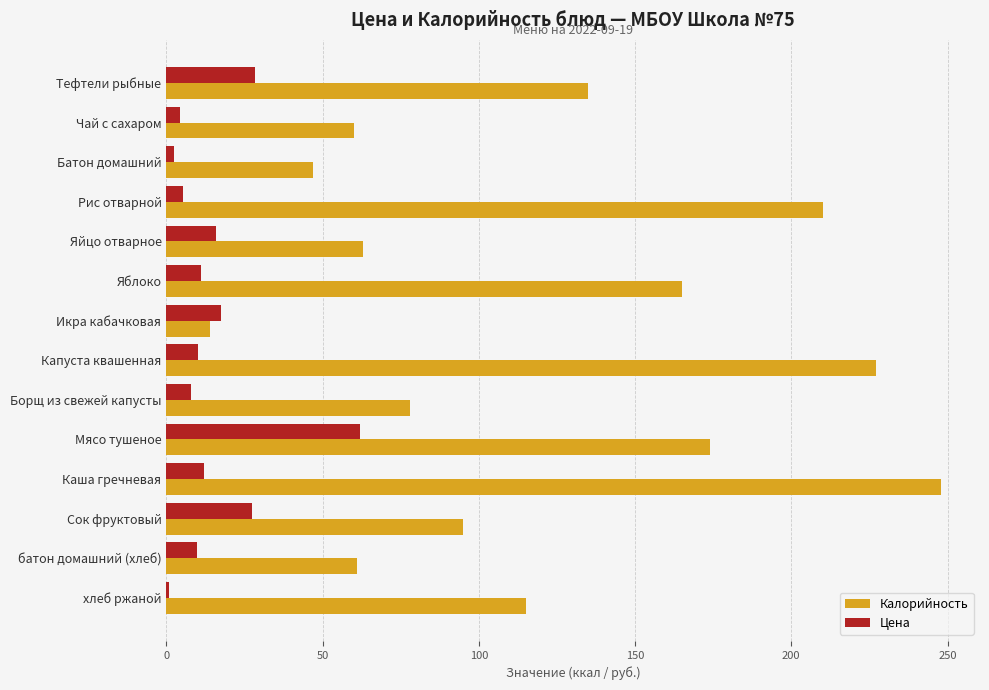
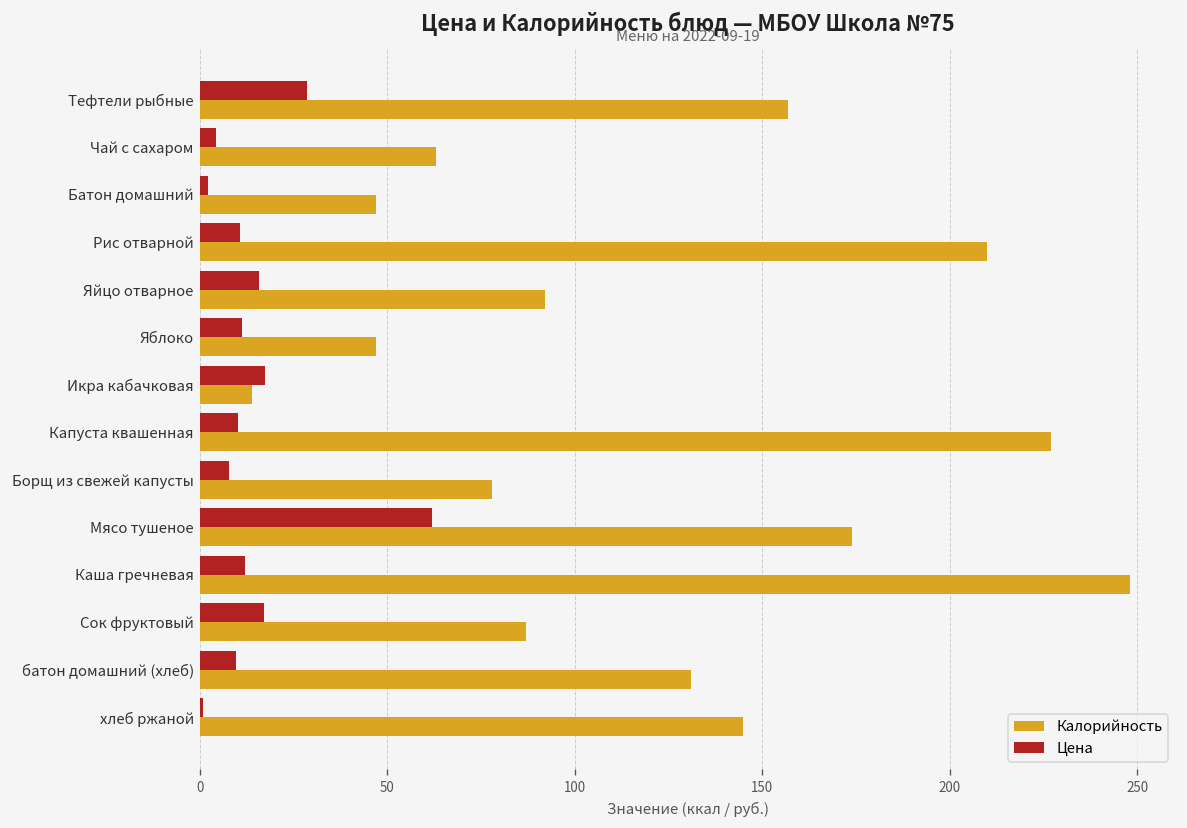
  {
    "Калорийность": {
-     "Тефтели рыбные": 135,
-     "Чай с сахаром": 60,
+     "Тефтели рыбные": 157,
+     "Чай с сахаром": 63,
      "Батон домашний": 47,
      "Рис отварной": 210,
-     "Яйцо отварное": 63,
-     "Яблоко": 165,
+     "Яйцо отварное": 92,
+     "Яблоко": 47,
      "Икра кабачковая": 14,
      "Капуста квашенная": 227,
      "Борщ из свежей капусты": 78,
      "Мясо тушеное": 174,
      "Каша гречневая": 248,
-     "Сок фруктовый": 95,
-     "батон домашний (хлеб)": 61,
-     "хлеб ржаной": 115
+     "Сок фруктовый": 87,
+     "батон домашний (хлеб)": 131,
+     "хлеб ржаной": 145
    },
    "Цена": {
      "Тефтели рыбные": 29,
      "Чай с сахаром": 4,
      "Батон домашний": 2,
-     "Рис отварной": 5,
+     "Рис отварной": 11,
      "Яйцо отварное": 16,
      "Яблоко": 11,
      "Икра кабачковая": 17,
      "Капуста квашенная": 10,
      "Борщ из свежей капусты": 8,
      "Мясо тушеное": 62,
      "Каша гречневая": 12,
-     "Сок фруктовый": 28,
+     "Сок фруктовый": 17,
      "батон домашний (хлеб)": 10,
      "хлеб ржаной": 1
    }
  }
